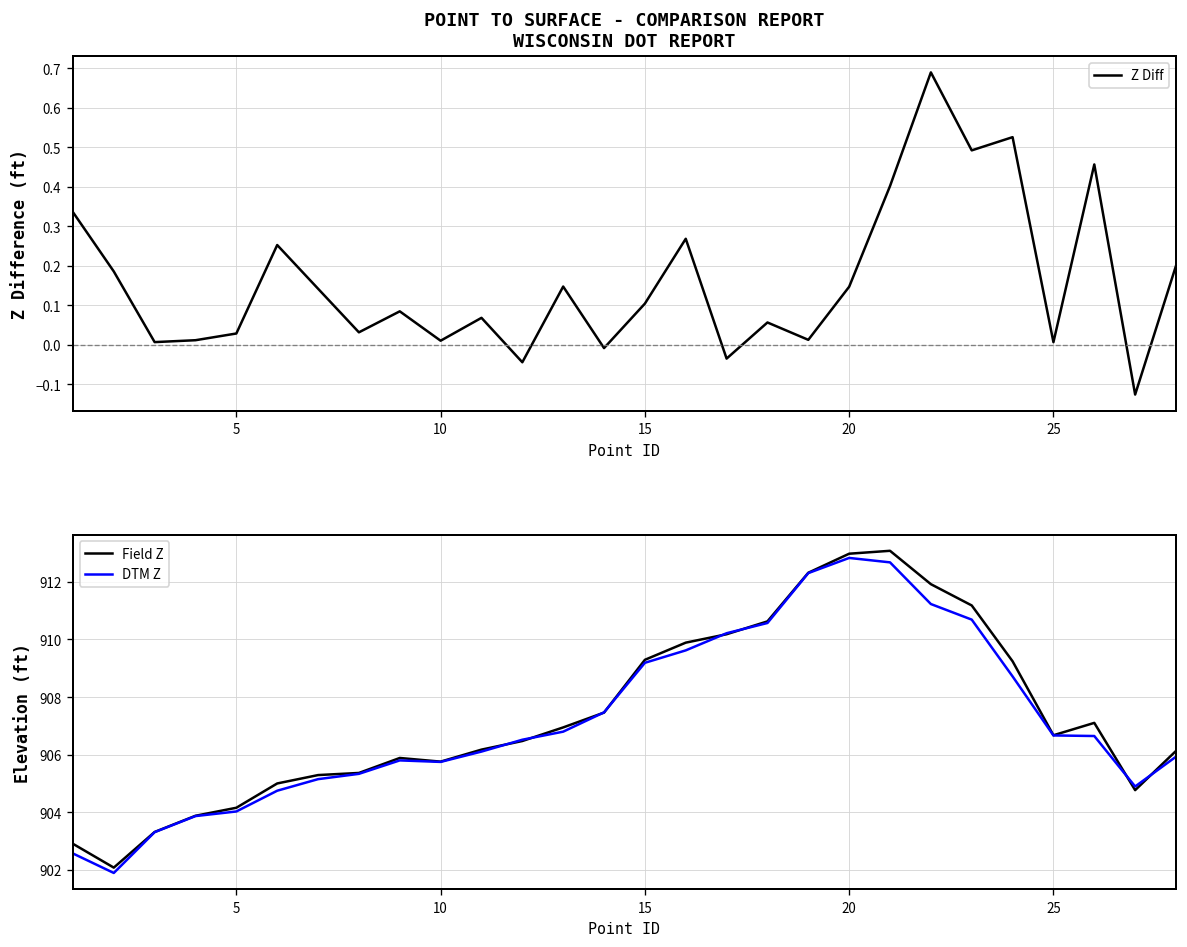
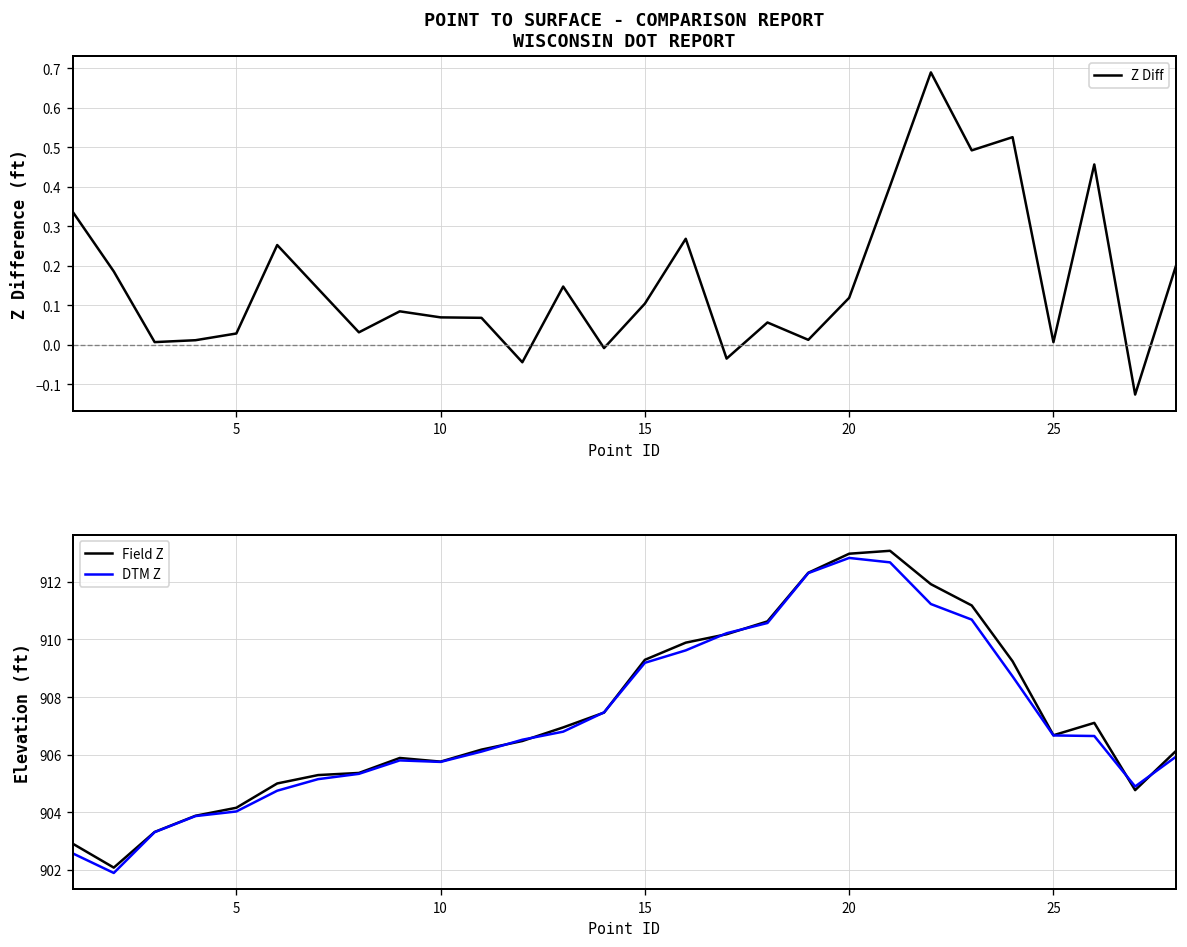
  {
    "POINT TO SURFACE - COMPARISON REPORT WISCONSIN DOT REPORT": {
      "5": 0.03,
-     "10": 0.01,
+     "10": 0.07,
      "15": 0.10,
-     "20": 0.15,
+     "20": 0.12,
      "25": 0.01
    }
  }
